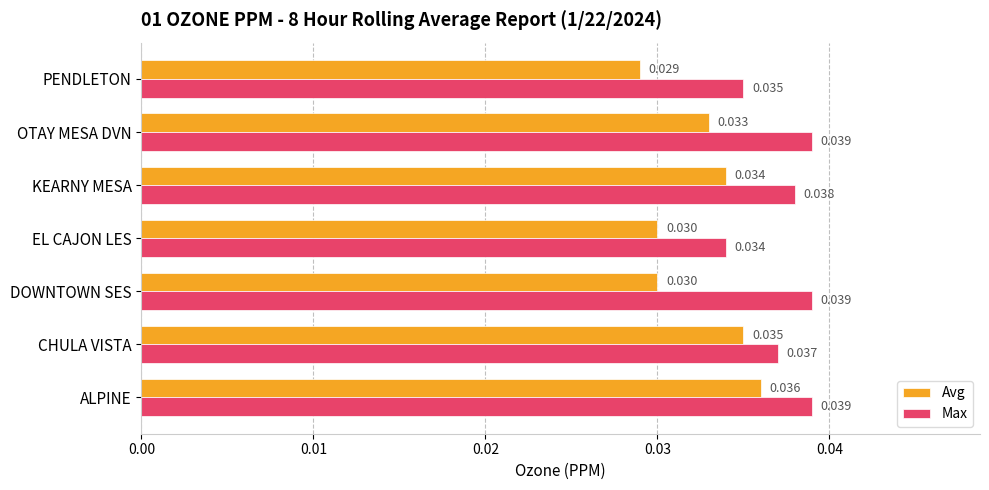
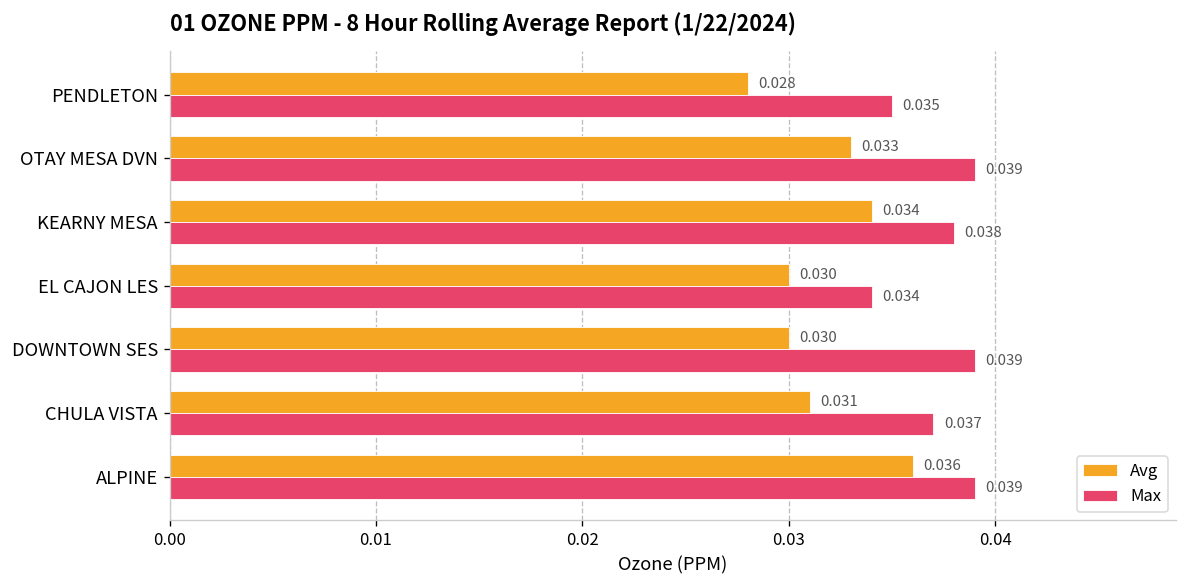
  {
    "Avg": {
-     "PENDLETON": 0.029,
+     "PENDLETON": 0.028,
      "OTAY MESA DVN": 0.033,
      "KEARNY MESA": 0.034,
      "EL CAJON LES": 0.030,
      "DOWNTOWN SES": 0.030,
-     "CHULA VISTA": 0.035,
+     "CHULA VISTA": 0.031,
      "ALPINE": 0.036
    },
    "Max": {
      "PENDLETON": 0.035,
      "OTAY MESA DVN": 0.039,
      "KEARNY MESA": 0.038,
      "EL CAJON LES": 0.034,
      "DOWNTOWN SES": 0.039,
      "CHULA VISTA": 0.037,
      "ALPINE": 0.039
    }
  }
